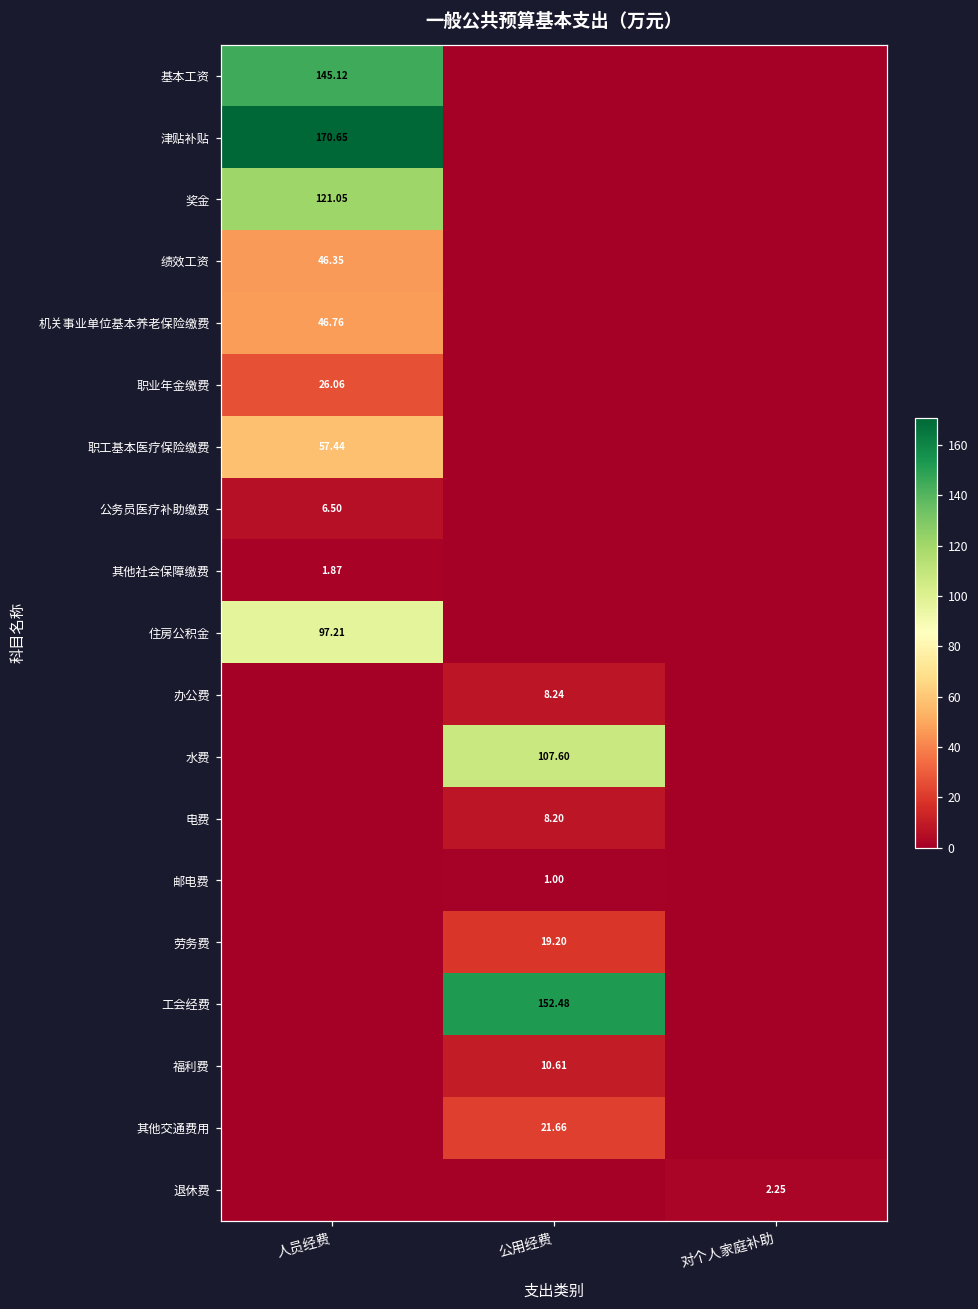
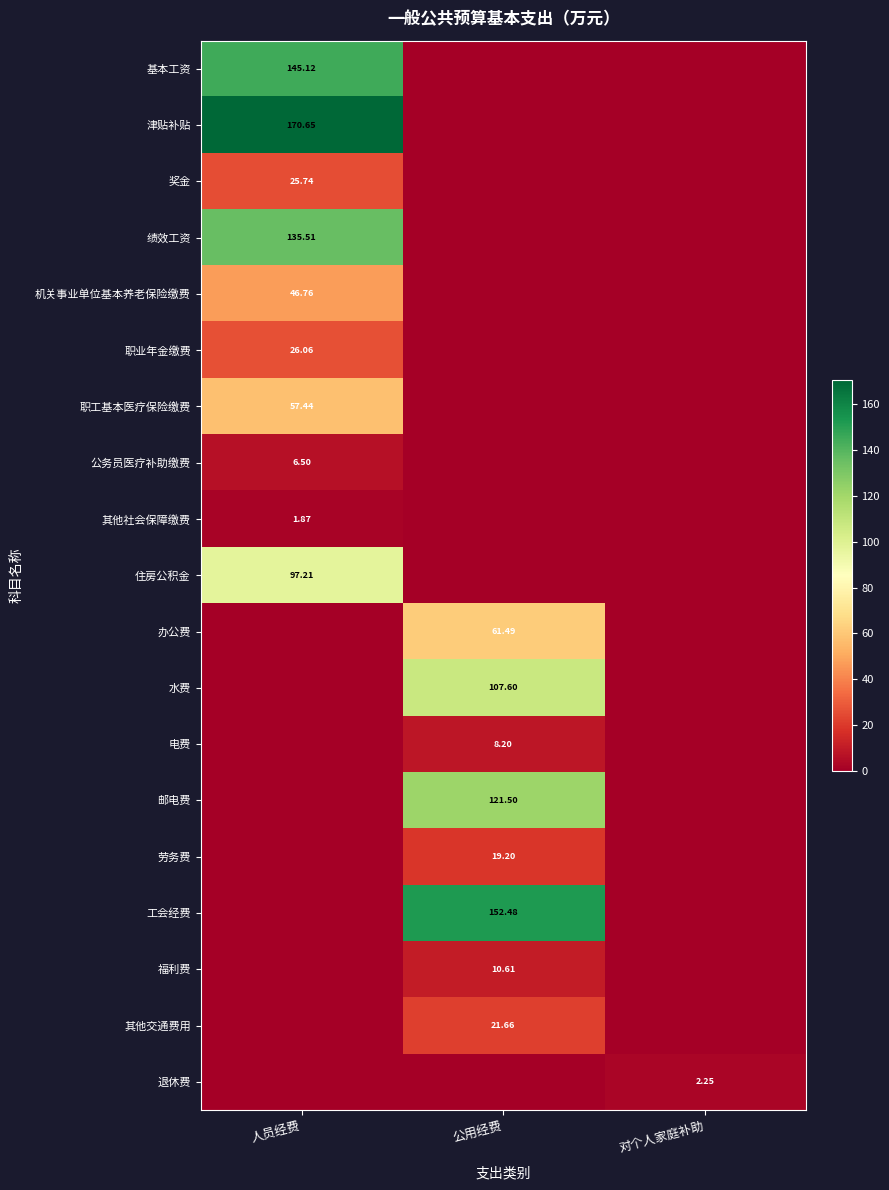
  {
    "基本工资": {
      "人员经费": 145.12
    },
    "津贴补贴": {
      "人员经费": 170.65
    },
    "奖金": {
-     "人员经费": 121.05
+     "人员经费": 25.74
    },
    "绩效工资": {
-     "人员经费": 46.35
+     "人员经费": 135.51
    },
    "机关事业单位基本养老保险缴费": {
      "人员经费": 46.76
    },
    "职业年金缴费": {
      "人员经费": 26.06
    },
    "职工基本医疗保险缴费": {
      "人员经费": 57.44
    },
    "公务员医疗补助缴费": {
      "人员经费": 6.50
    },
    "其他社会保障缴费": {
      "人员经费": 1.87
    },
    "住房公积金": {
      "人员经费": 97.21
    },
    "办公费": {
-     "公用经费": 8.24
+     "公用经费": 61.49
    },
    "水费": {
      "公用经费": 107.60
    },
    "电费": {
      "公用经费": 8.20
    },
    "邮电费": {
-     "公用经费": 1.00
+     "公用经费": 121.50
    },
    "劳务费": {
      "公用经费": 19.20
    },
    "工会经费": {
      "公用经费": 152.48
    },
    "福利费": {
      "公用经费": 10.61
    },
    "其他交通费用": {
      "公用经费": 21.66
    },
    "退休费": {
      "对个人家庭补助": 2.25
    }
  }
